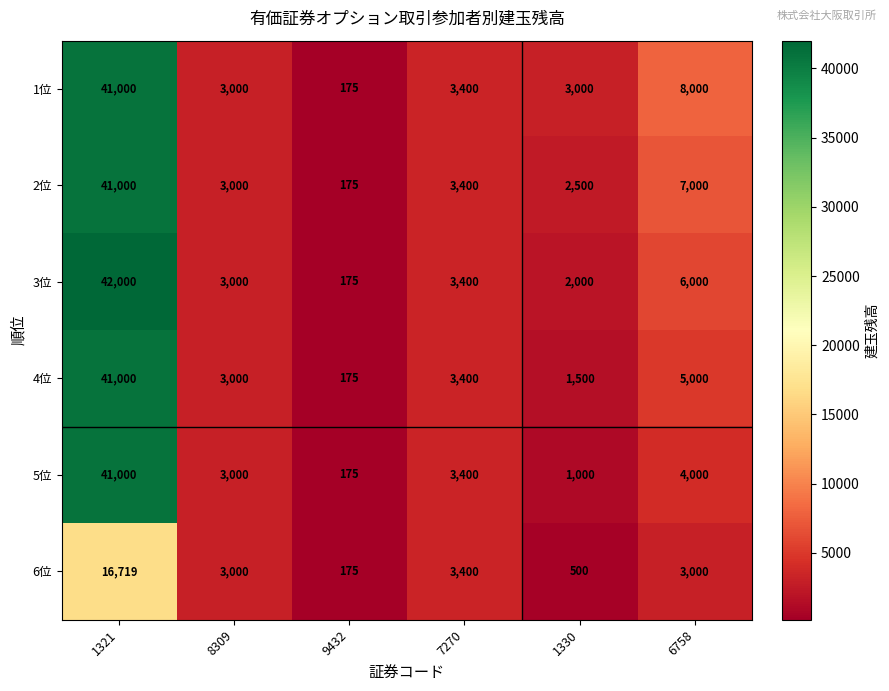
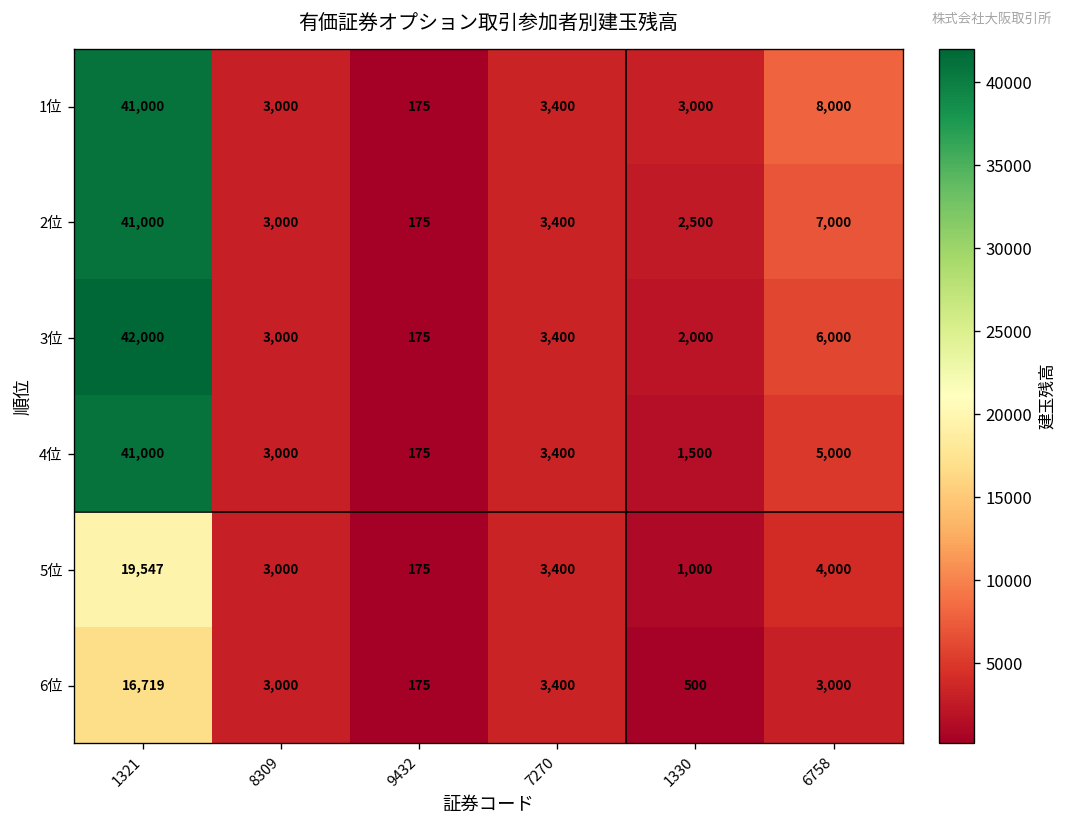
  {
    "1位": {
      "1321": "41,000",
      "8309": "3,000",
      "9432": "175",
      "7270": "3,400",
      "1330": "3,000",
      "6758": "8,000"
    },
    "2位": {
      "1321": "41,000",
      "8309": "3,000",
      "9432": "175",
      "7270": "3,400",
      "1330": "2,500",
      "6758": "7,000"
    },
    "3位": {
      "1321": "42,000",
      "8309": "3,000",
      "9432": "175",
      "7270": "3,400",
      "1330": "2,000",
      "6758": "6,000"
    },
    "4位": {
      "1321": "41,000",
      "8309": "3,000",
      "9432": "175",
      "7270": "3,400",
      "1330": "1,500",
      "6758": "5,000"
    },
    "5位": {
-     "1321": "41,000",
+     "1321": "19,547",
      "8309": "3,000",
      "9432": "175",
      "7270": "3,400",
      "1330": "1,000",
      "6758": "4,000"
    },
    "6位": {
      "1321": "16,719",
      "8309": "3,000",
      "9432": "175",
      "7270": "3,400",
      "1330": "500",
      "6758": "3,000"
    }
  }
